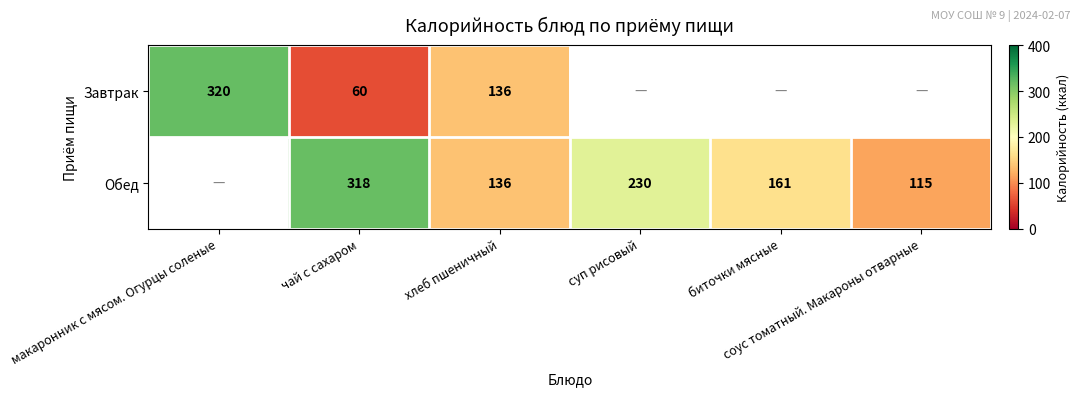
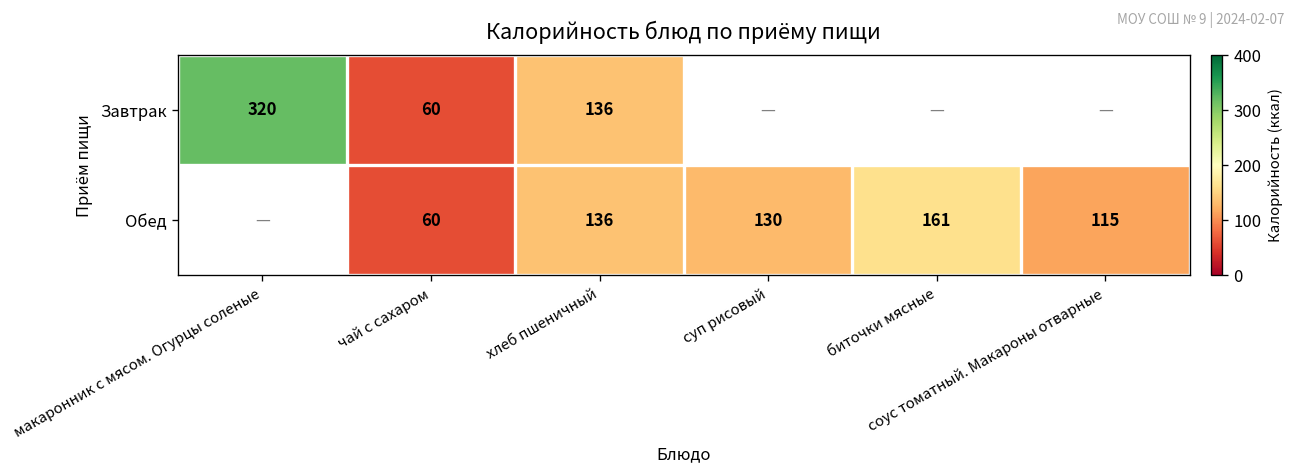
  {
    "Завтрак": {
      "макаронник с мясом. Огурцы соленые": 320,
      "чай с сахаром": 60,
      "хлеб пшеничный": 136
    },
    "Обед": {
-     "чай с сахаром": 318,
+     "чай с сахаром": 60,
      "хлеб пшеничный": 136,
-     "суп рисовый": 230,
+     "суп рисовый": 130,
      "биточки мясные": 161,
      "соус томатный. Макароны отварные": 115
    }
  }
